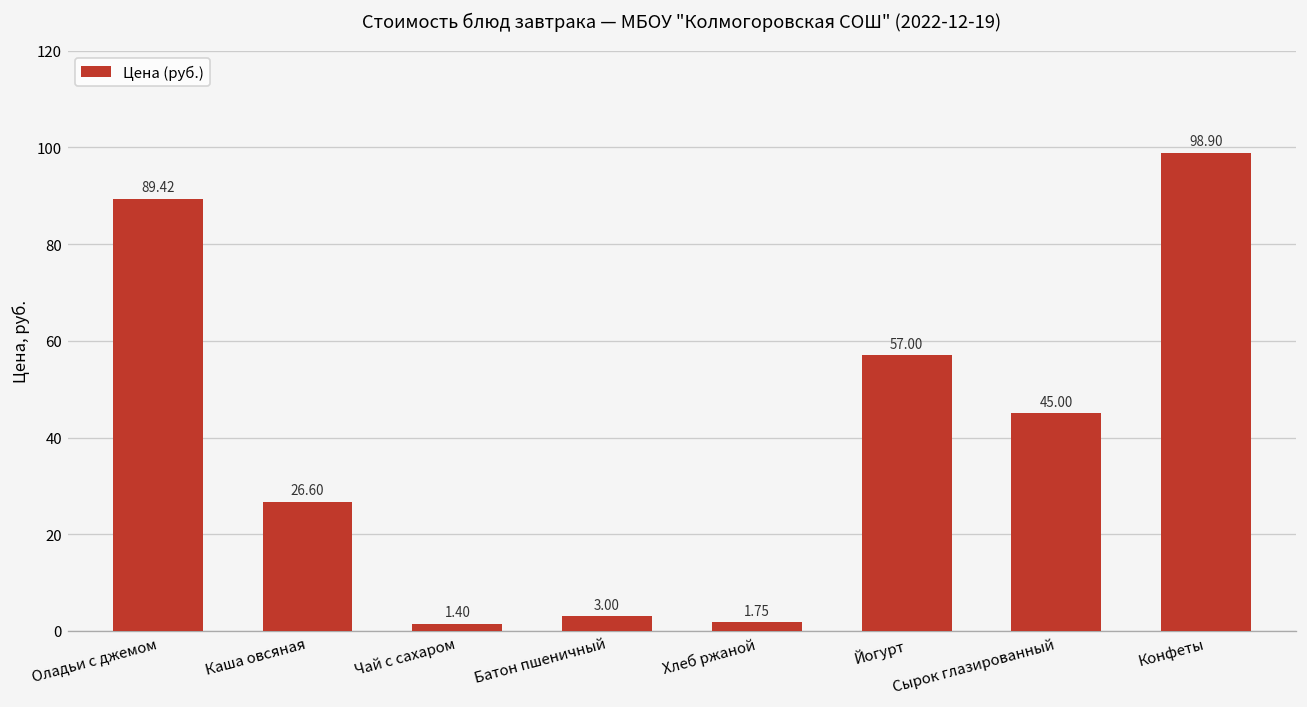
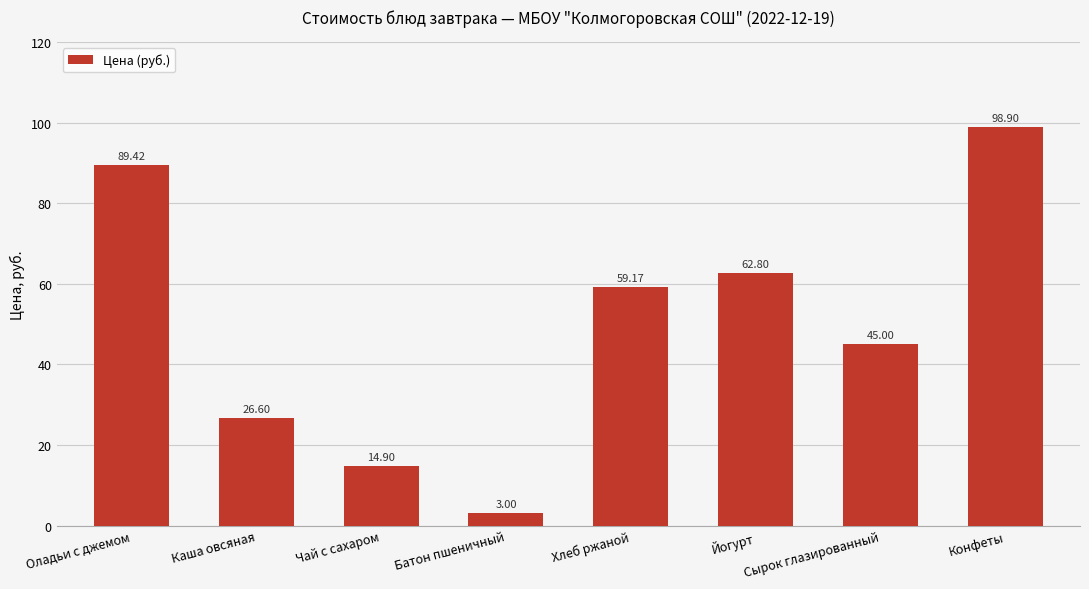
  {
    "Оладьи с джемом": 89.42,
    "Каша овсяная": 26.60,
-   "Чай с сахаром": 1.40,
+   "Чай с сахаром": 14.90,
    "Батон пшеничный": 3.00,
-   "Хлеб ржаной": 1.75,
-   "Йогурт": 57.00,
+   "Хлеб ржаной": 59.17,
+   "Йогурт": 62.80,
    "Сырок глазированный": 45.00,
    "Конфеты": 98.90
  }
